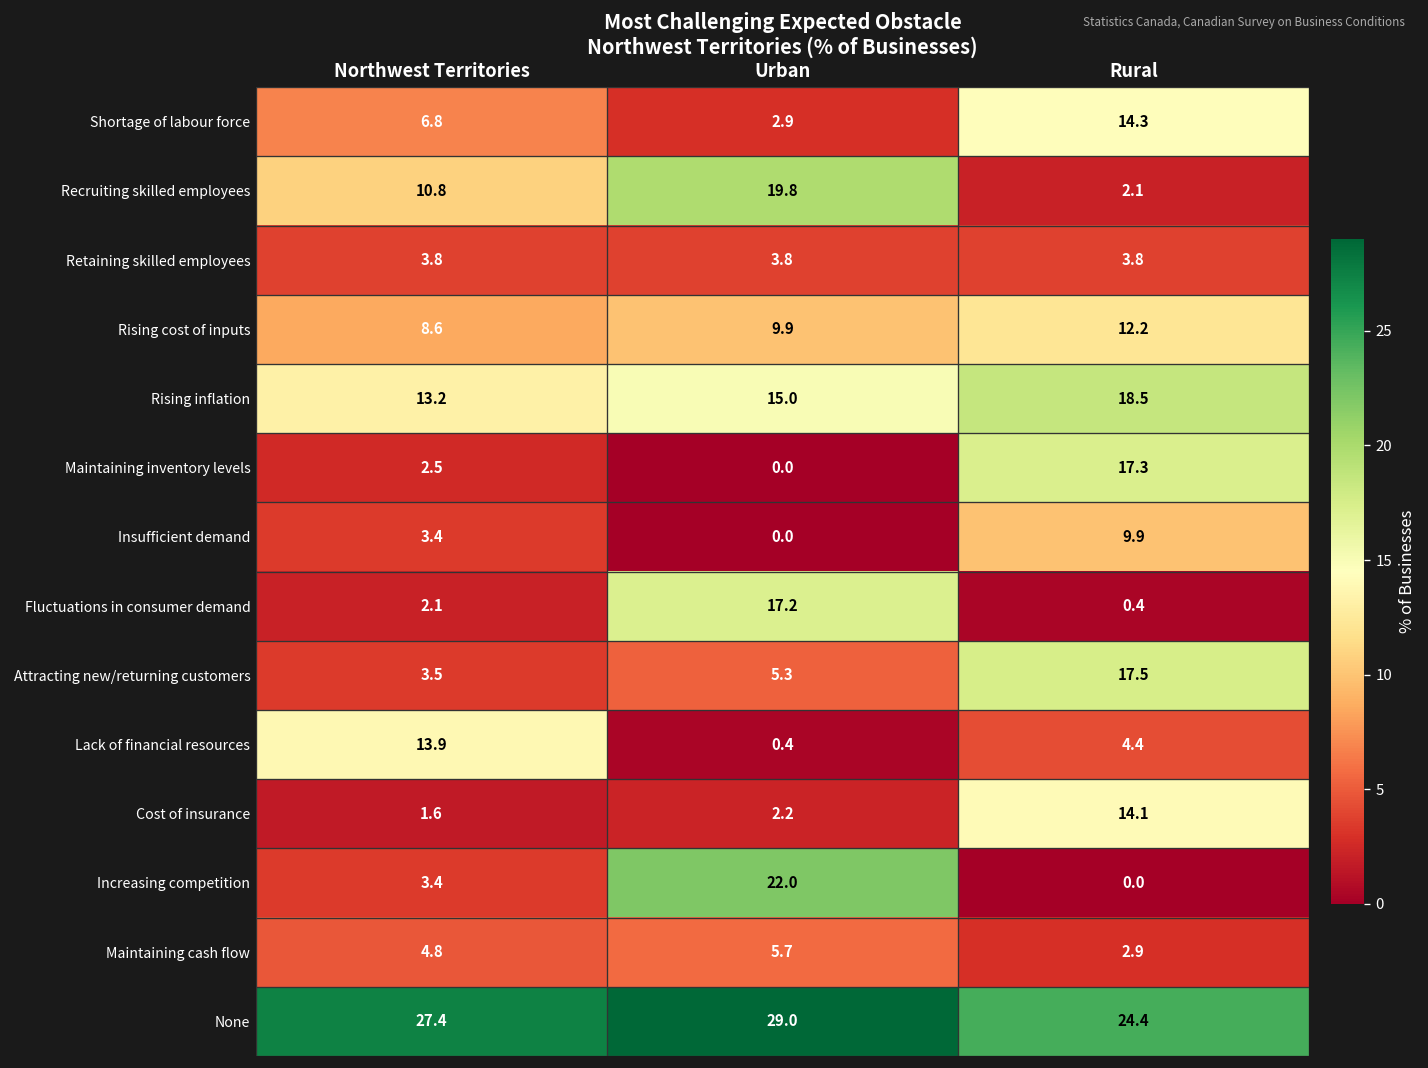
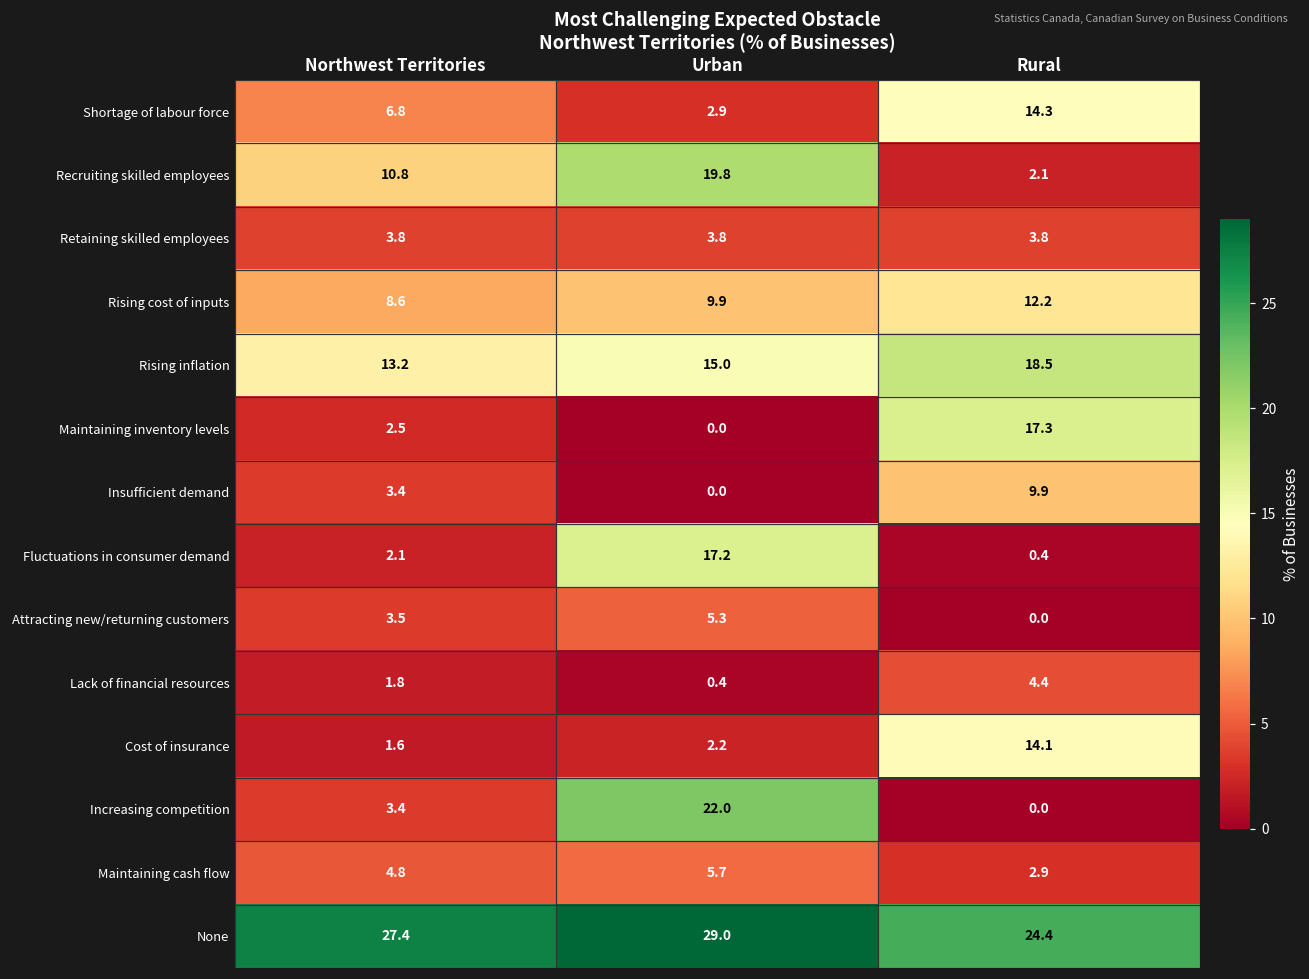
  {
    "Shortage of labour force": {
      "Northwest Territories": 6.8,
      "Urban": 2.9,
      "Rural": 14.3
    },
    "Recruiting skilled employees": {
      "Northwest Territories": 10.8,
      "Urban": 19.8,
      "Rural": 2.1
    },
    "Retaining skilled employees": {
      "Northwest Territories": 3.8,
      "Urban": 3.8,
      "Rural": 3.8
    },
    "Rising cost of inputs": {
      "Northwest Territories": 8.6,
      "Urban": 9.9,
      "Rural": 12.2
    },
    "Rising inflation": {
      "Northwest Territories": 13.2,
      "Urban": 15.0,
      "Rural": 18.5
    },
    "Maintaining inventory levels": {
      "Northwest Territories": 2.5,
      "Urban": 0.0,
      "Rural": 17.3
    },
    "Insufficient demand": {
      "Northwest Territories": 3.4,
      "Urban": 0.0,
      "Rural": 9.9
    },
    "Fluctuations in consumer demand": {
      "Northwest Territories": 2.1,
      "Urban": 17.2,
      "Rural": 0.4
    },
    "Attracting new/returning customers": {
      "Northwest Territories": 3.5,
      "Urban": 5.3,
-     "Rural": 17.5
+     "Rural": 0.0
    },
    "Lack of financial resources": {
-     "Northwest Territories": 13.9,
+     "Northwest Territories": 1.8,
      "Urban": 0.4,
      "Rural": 4.4
    },
    "Cost of insurance": {
      "Northwest Territories": 1.6,
      "Urban": 2.2,
      "Rural": 14.1
    },
    "Increasing competition": {
      "Northwest Territories": 3.4,
      "Urban": 22.0,
      "Rural": 0.0
    },
    "Maintaining cash flow": {
      "Northwest Territories": 4.8,
      "Urban": 5.7,
      "Rural": 2.9
    },
    "None": {
      "Northwest Territories": 27.4,
      "Urban": 29.0,
      "Rural": 24.4
    }
  }
